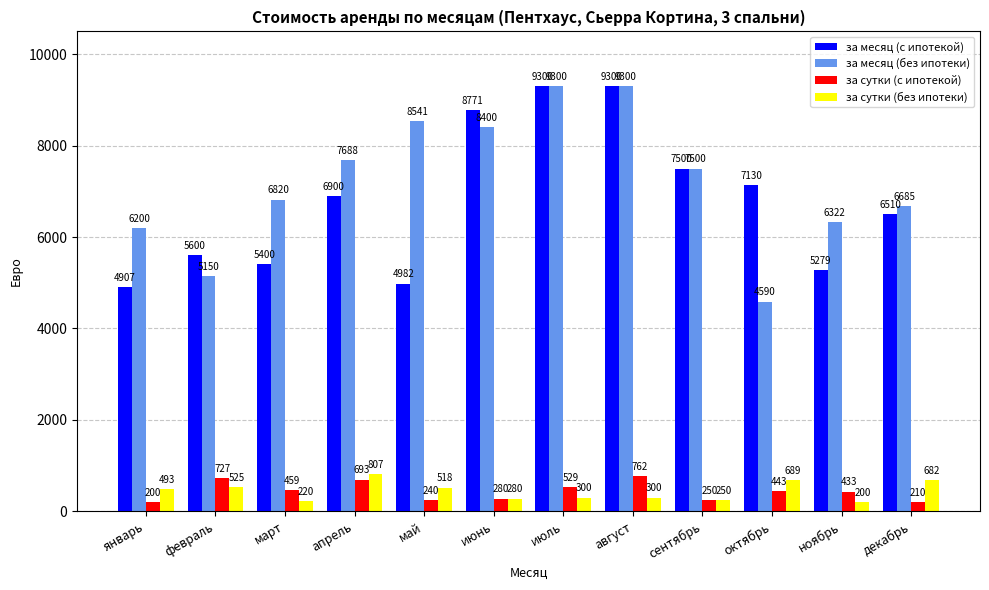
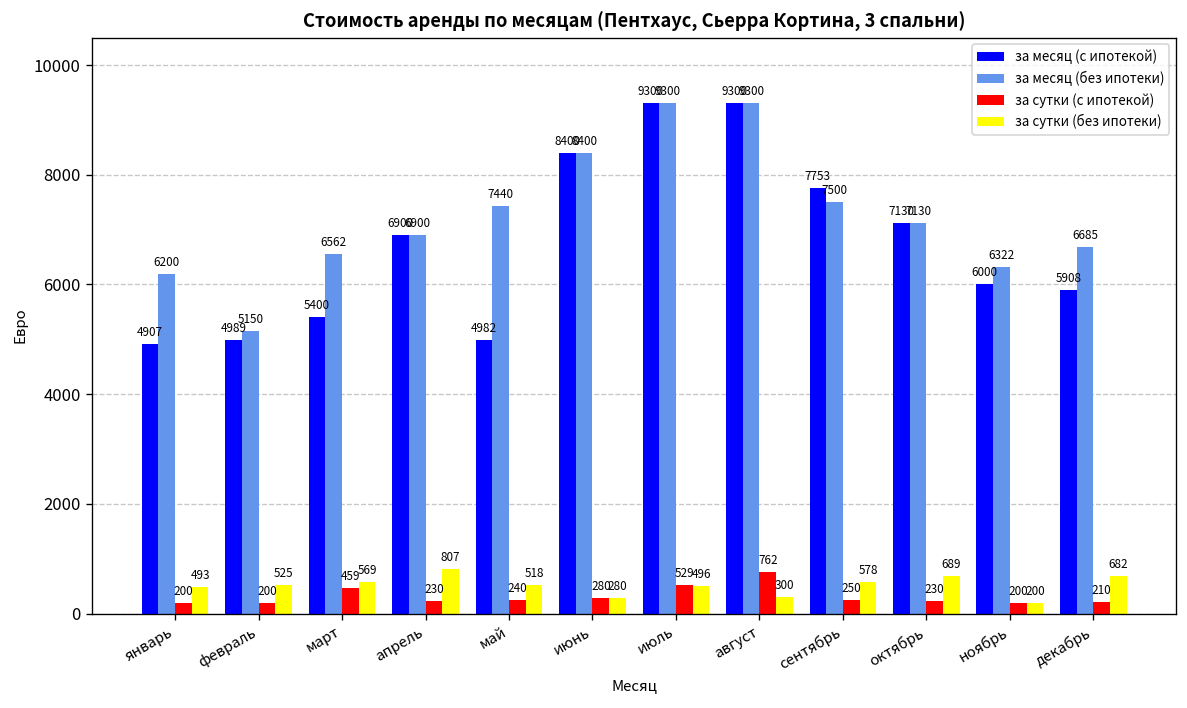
  {
    "за месяц (с ипотекой)": {
      "январь": 4907,
-     "февраль": 5600,
+     "февраль": 4989,
      "март": 5400,
      "май": 4982,
-     "июнь": 8771,
-     "сентябрь": 7500,
-     "ноябрь": 5279,
-     "декабрь": 6510
+     "июнь": 8400,
+     "сентябрь": 7753,
+     "ноябрь": 6000,
+     "декабрь": 5908
    },
    "за месяц (без ипотеки)": {
      "январь": 6200,
      "февраль": 5150,
-     "март": 6820,
-     "апрель": 7688,
-     "май": 8541,
+     "март": 6562,
+     "апрель": 6900,
+     "май": 7440,
      "сентябрь": 7500,
-     "октябрь": 4590,
+     "октябрь": 7130,
      "ноябрь": 6322,
      "декабрь": 6685
    },
    "за сутки (с ипотекой)": {
      "январь": 200,
-     "февраль": 727,
+     "февраль": 200,
      "март": 459,
-     "апрель": 693,
+     "апрель": 230,
      "май": 240,
      "июль": 529,
      "август": 762,
      "сентябрь": 250,
-     "октябрь": 443,
-     "ноябрь": 433,
+     "октябрь": 230,
+     "ноябрь": 200,
      "декабрь": 210
    },
    "за сутки (без ипотеки)": {
      "январь": 493,
      "февраль": 525,
-     "март": 220,
+     "март": 569,
      "апрель": 807,
      "май": 518,
-     "июль": 300,
+     "июль": 496,
      "август": 300,
-     "сентябрь": 250,
+     "сентябрь": 578,
      "октябрь": 689,
      "декабрь": 682
    }
  }
